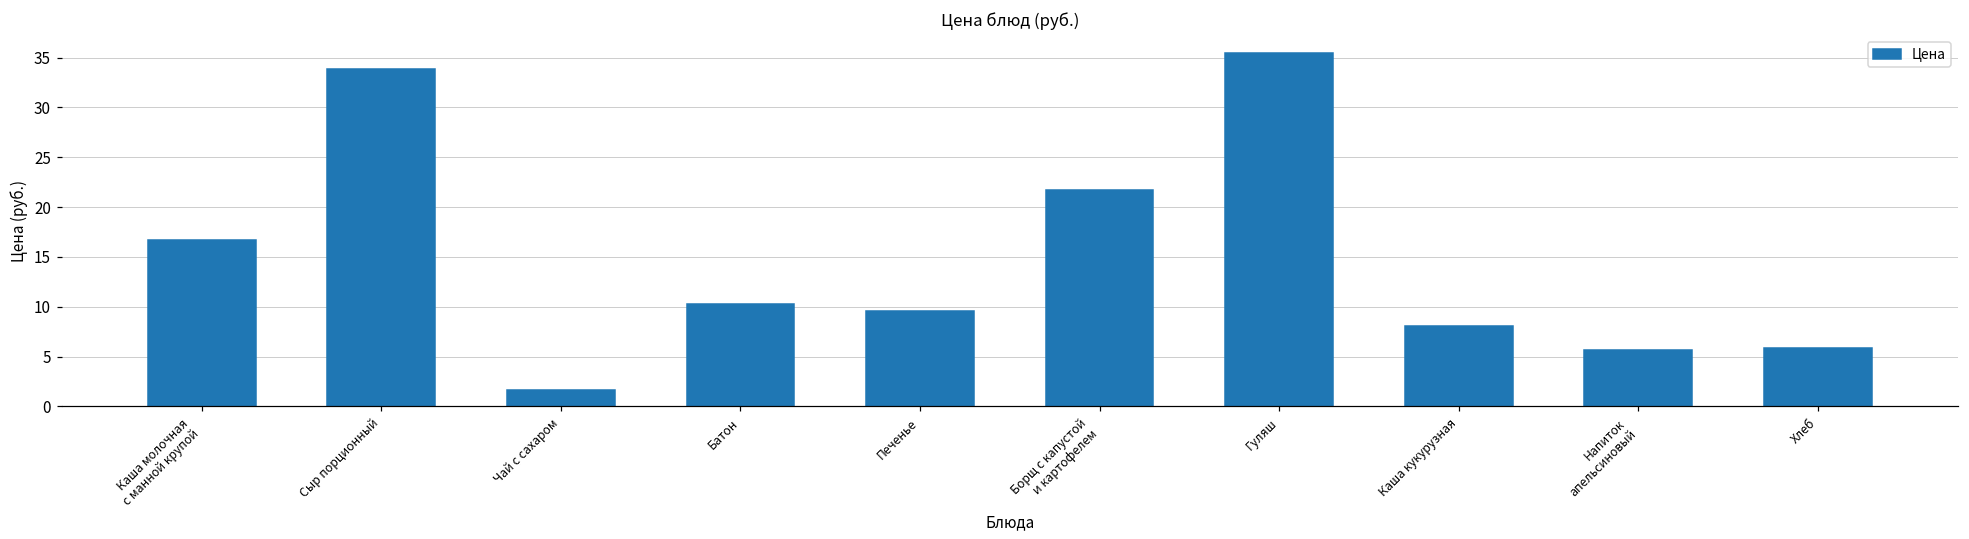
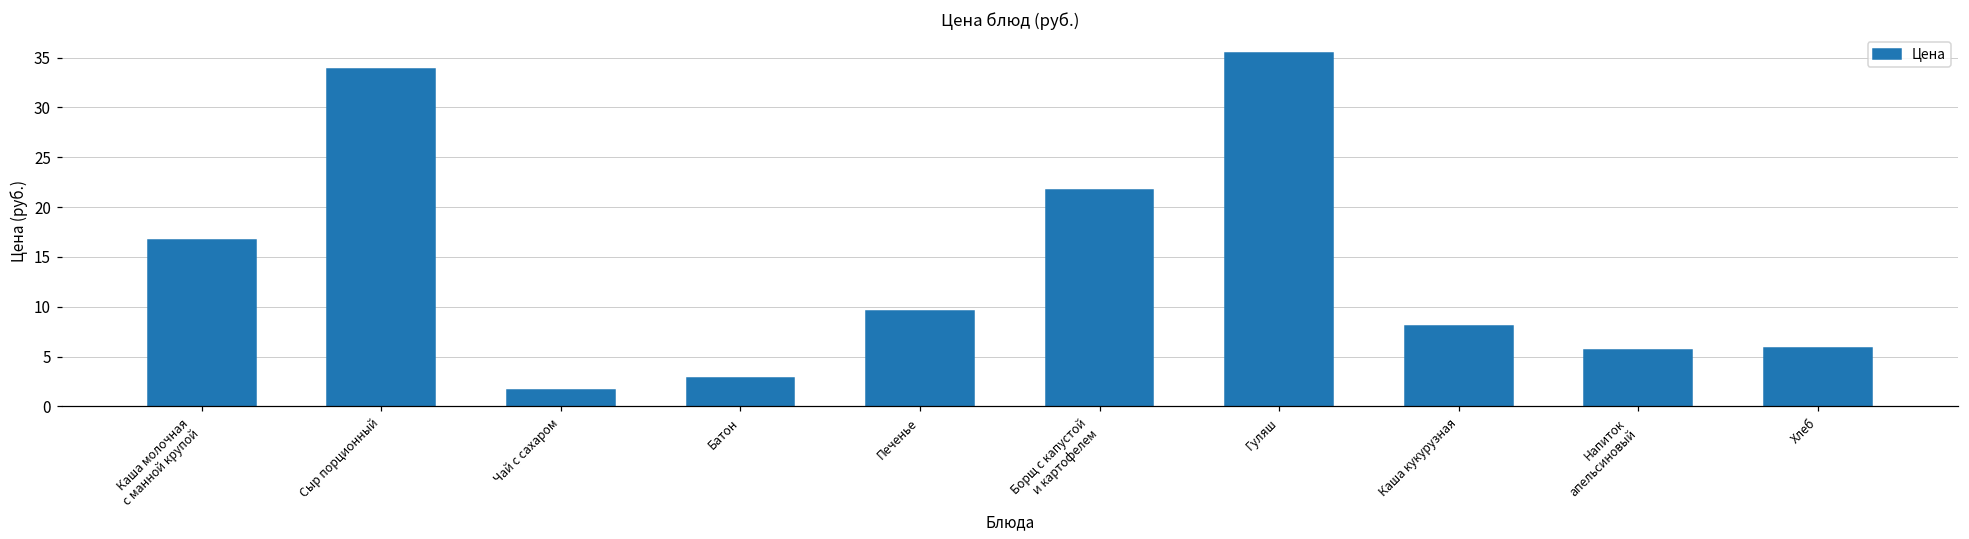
  {
    "Каша молочная с манной крупой": 17,
    "Сыр порционный": 34,
    "Чай с сахаром": 2,
-   "Батон": 10,
+   "Батон": 3,
    "Печенье": 10,
    "Борщ с капустой и картофелем": 22,
    "Гуляш": 35,
    "Каша кукурузная": 8,
    "Напиток апельсиновый": 6,
    "Хлеб": 6
  }
